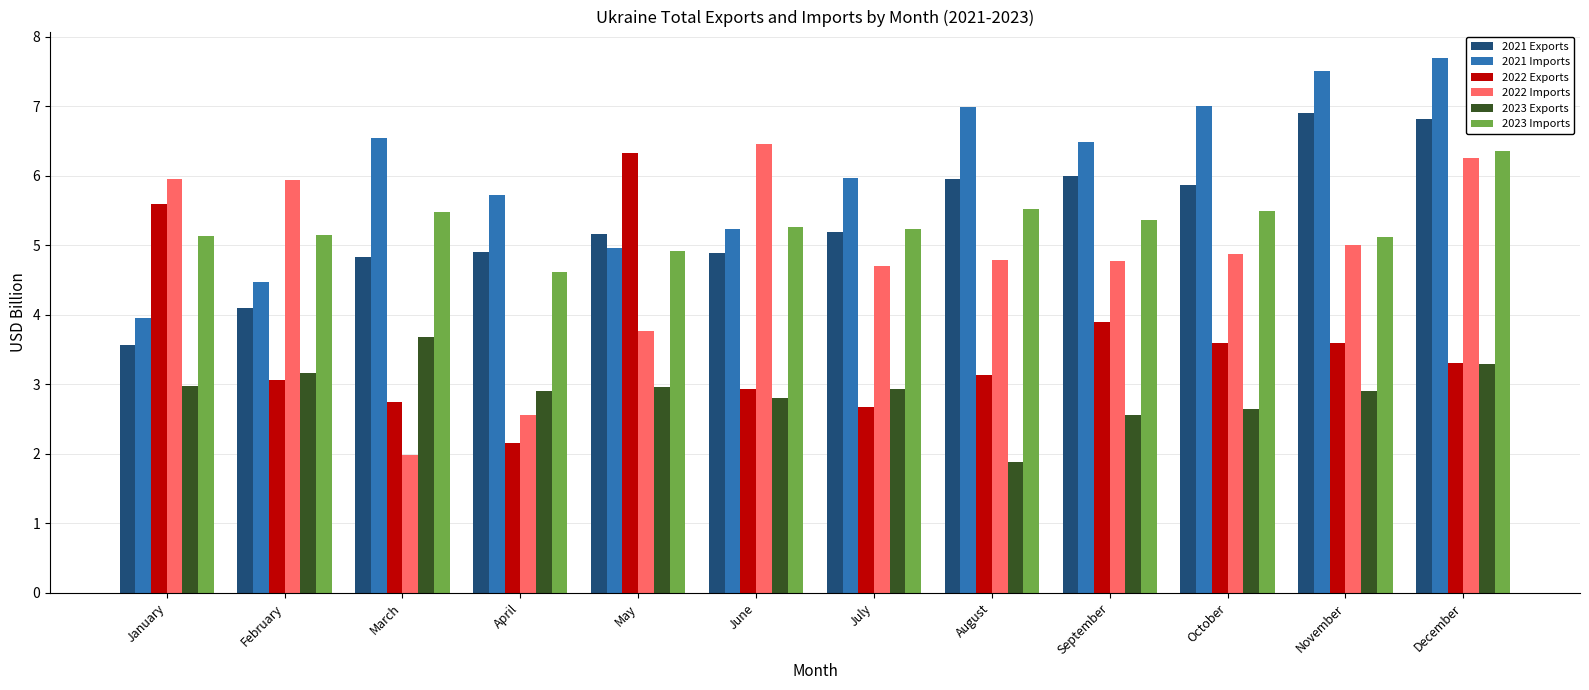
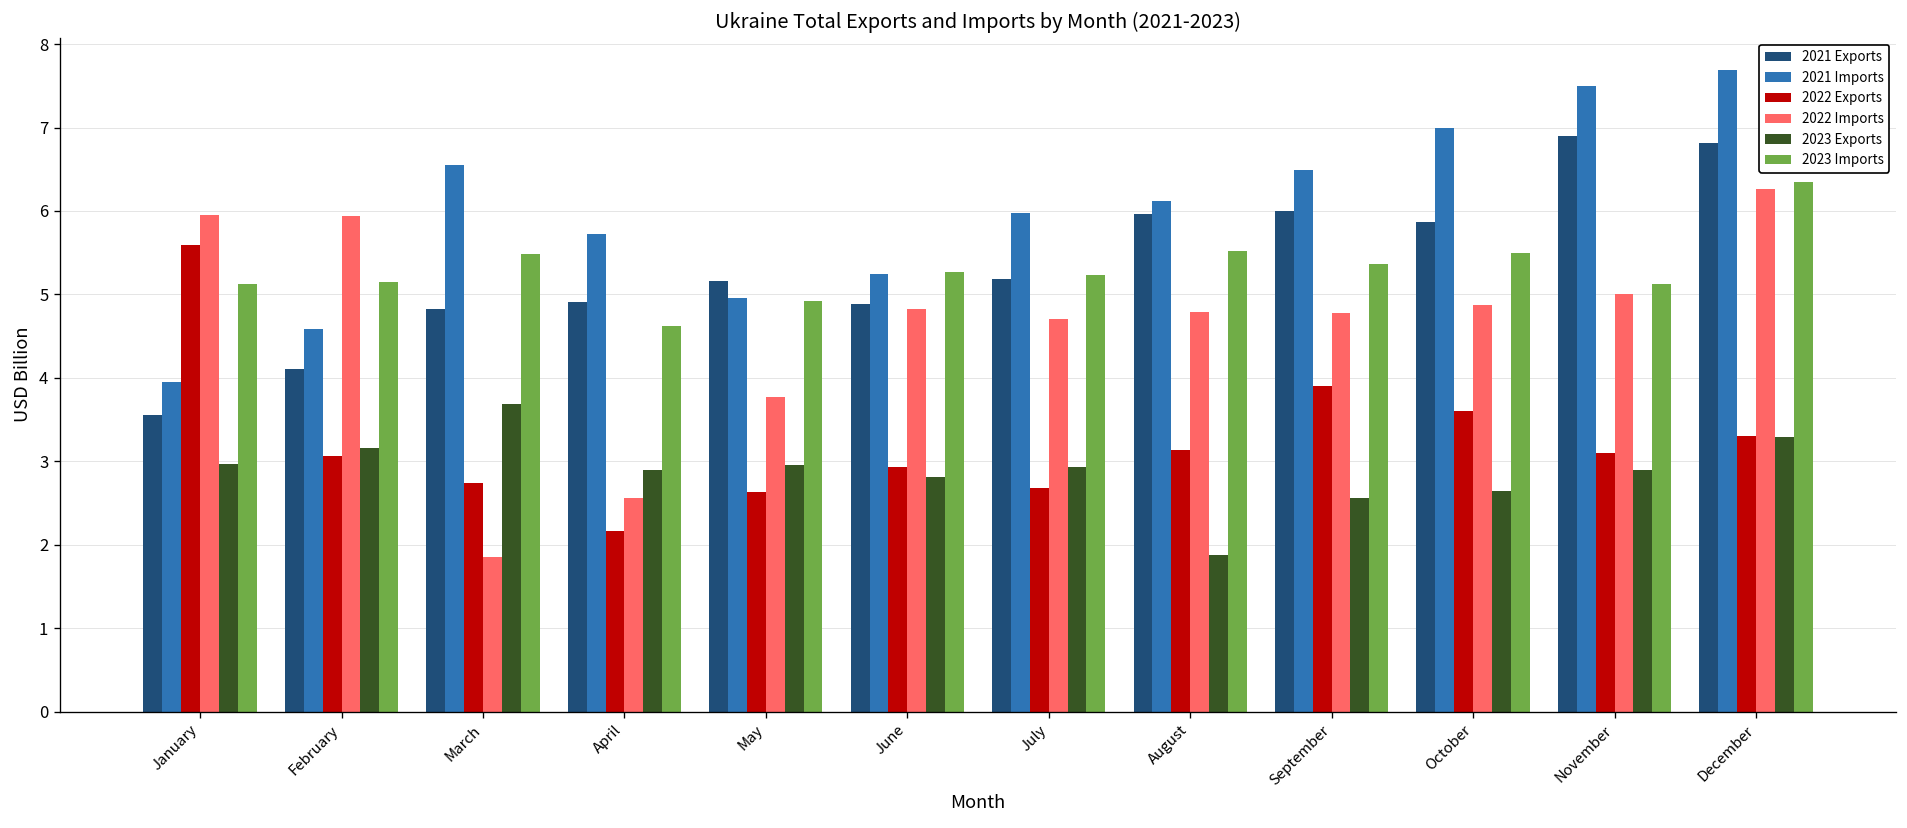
  {
    "2021 Exports": {
      "January": 3.6,
      "February": 4.1,
      "March": 4.8,
      "April": 4.9,
      "May": 5.2,
      "June": 4.9,
      "July": 5.2,
      "August": 6.0,
      "September": 6.0,
      "October": 5.9,
      "November": 6.9,
      "December": 6.8
    },
    "2021 Imports": {
      "January": 4.0,
-     "February": 4.5,
+     "February": 4.6,
      "March": 6.6,
      "April": 5.7,
      "May": 5.0,
      "June": 5.2,
      "July": 6.0,
-     "August": 7.0,
+     "August": 6.1,
      "September": 6.5,
      "October": 7.0,
      "November": 7.5,
      "December": 7.7
    },
    "2022 Exports": {
      "January": 5.6,
      "February": 3.1,
      "March": 2.7,
      "April": 2.2,
-     "May": 6.3,
+     "May": 2.6,
      "June": 2.9,
      "July": 2.7,
      "August": 3.1,
      "September": 3.9,
      "October": 3.6,
-     "November": 3.6,
+     "November": 3.1,
      "December": 3.3
    },
    "2022 Imports": {
      "January": 6.0,
      "February": 5.9,
-     "March": 2.0,
+     "March": 1.9,
      "April": 2.6,
      "May": 3.8,
-     "June": 6.5,
+     "June": 4.8,
      "July": 4.7,
      "August": 4.8,
      "September": 4.8,
      "October": 4.9,
      "November": 5.0,
      "December": 6.3
    },
    "2023 Exports": {
      "January": 3.0,
      "February": 3.2,
      "March": 3.7,
      "April": 2.9,
      "May": 3.0,
      "June": 2.8,
      "July": 2.9,
      "August": 1.9,
      "September": 2.6,
      "October": 2.6,
      "November": 2.9,
      "December": 3.3
    },
    "2023 Imports": {
      "January": 5.1,
      "February": 5.2,
      "March": 5.5,
      "April": 4.6,
      "May": 4.9,
      "June": 5.3,
      "July": 5.2,
      "August": 5.5,
      "September": 5.4,
      "October": 5.5,
      "November": 5.1,
      "December": 6.4
    }
  }
